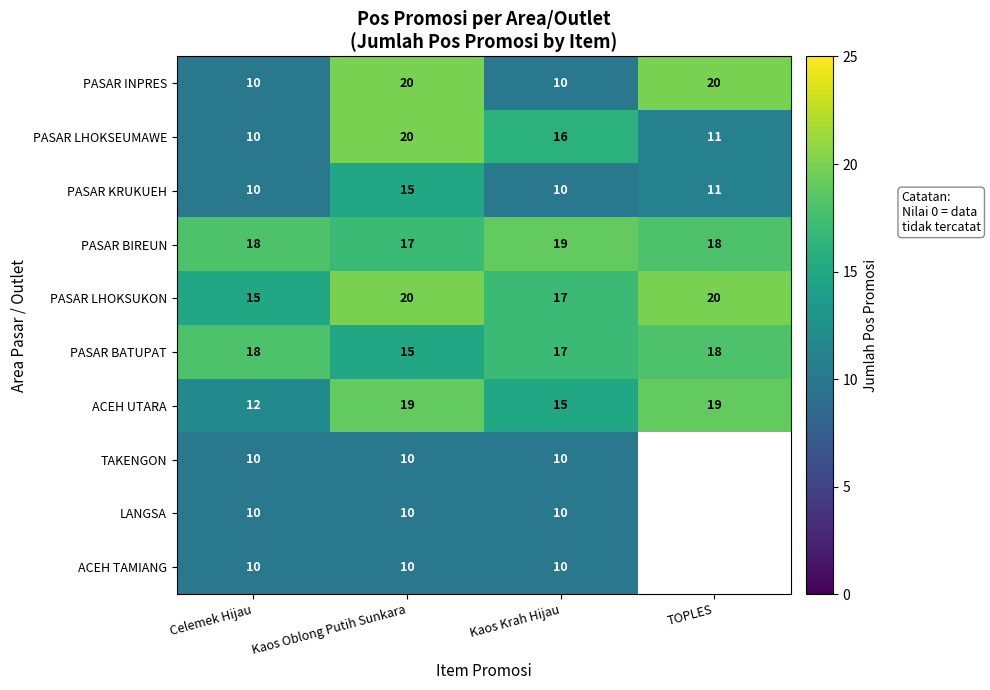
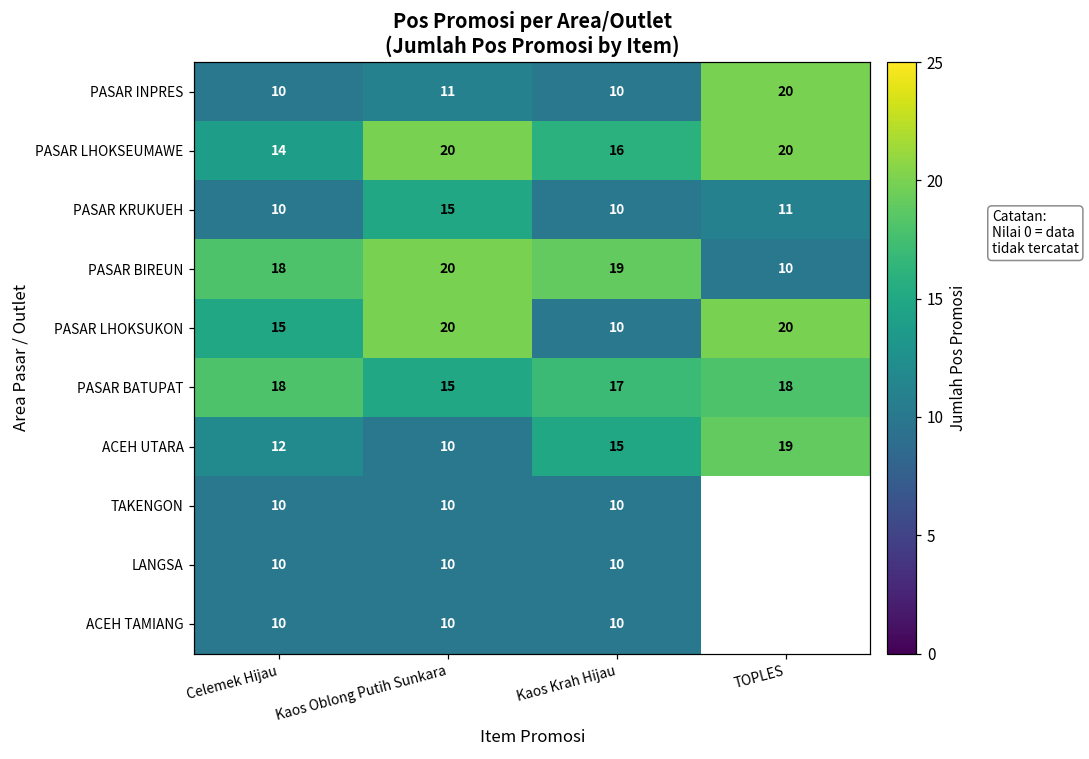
  {
    "PASAR INPRES": {
      "Celemek Hijau": 10,
-     "Kaos Oblong Putih Sunkara": 20,
+     "Kaos Oblong Putih Sunkara": 11,
      "Kaos Krah Hijau": 10,
      "TOPLES": 20
    },
    "PASAR LHOKSEUMAWE": {
-     "Celemek Hijau": 10,
+     "Celemek Hijau": 14,
      "Kaos Oblong Putih Sunkara": 20,
      "Kaos Krah Hijau": 16,
-     "TOPLES": 11
+     "TOPLES": 20
    },
    "PASAR KRUKUEH": {
      "Celemek Hijau": 10,
      "Kaos Oblong Putih Sunkara": 15,
      "Kaos Krah Hijau": 10,
      "TOPLES": 11
    },
    "PASAR BIREUN": {
      "Celemek Hijau": 18,
-     "Kaos Oblong Putih Sunkara": 17,
+     "Kaos Oblong Putih Sunkara": 20,
      "Kaos Krah Hijau": 19,
-     "TOPLES": 18
+     "TOPLES": 10
    },
    "PASAR LHOKSUKON": {
      "Celemek Hijau": 15,
      "Kaos Oblong Putih Sunkara": 20,
-     "Kaos Krah Hijau": 17,
+     "Kaos Krah Hijau": 10,
      "TOPLES": 20
    },
    "PASAR BATUPAT": {
      "Celemek Hijau": 18,
      "Kaos Oblong Putih Sunkara": 15,
      "Kaos Krah Hijau": 17,
      "TOPLES": 18
    },
    "ACEH UTARA": {
      "Celemek Hijau": 12,
-     "Kaos Oblong Putih Sunkara": 19,
+     "Kaos Oblong Putih Sunkara": 10,
      "Kaos Krah Hijau": 15,
      "TOPLES": 19
    },
    "TAKENGON": {
      "Celemek Hijau": 10,
      "Kaos Oblong Putih Sunkara": 10,
      "Kaos Krah Hijau": 10
    },
    "LANGSA": {
      "Celemek Hijau": 10,
      "Kaos Oblong Putih Sunkara": 10,
      "Kaos Krah Hijau": 10
    },
    "ACEH TAMIANG": {
      "Celemek Hijau": 10,
      "Kaos Oblong Putih Sunkara": 10,
      "Kaos Krah Hijau": 10
    }
  }
